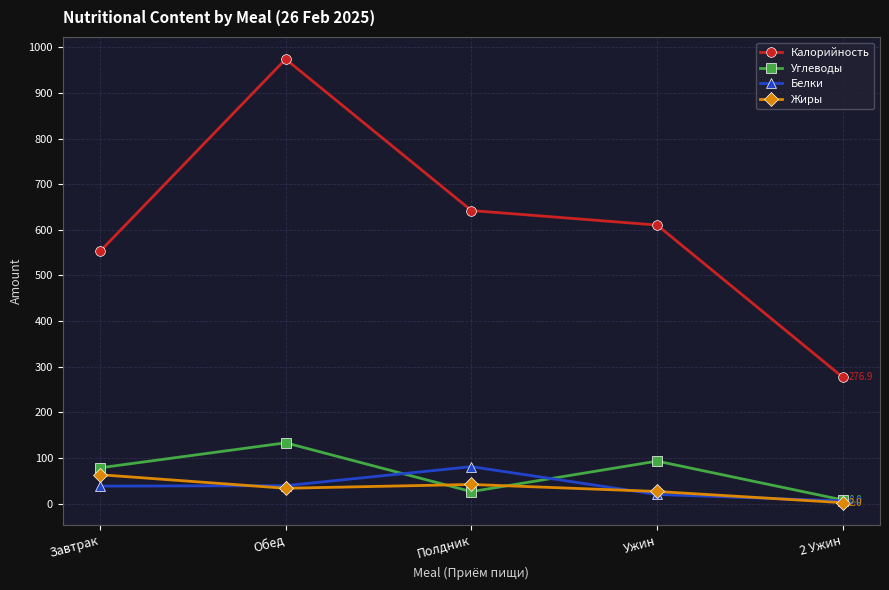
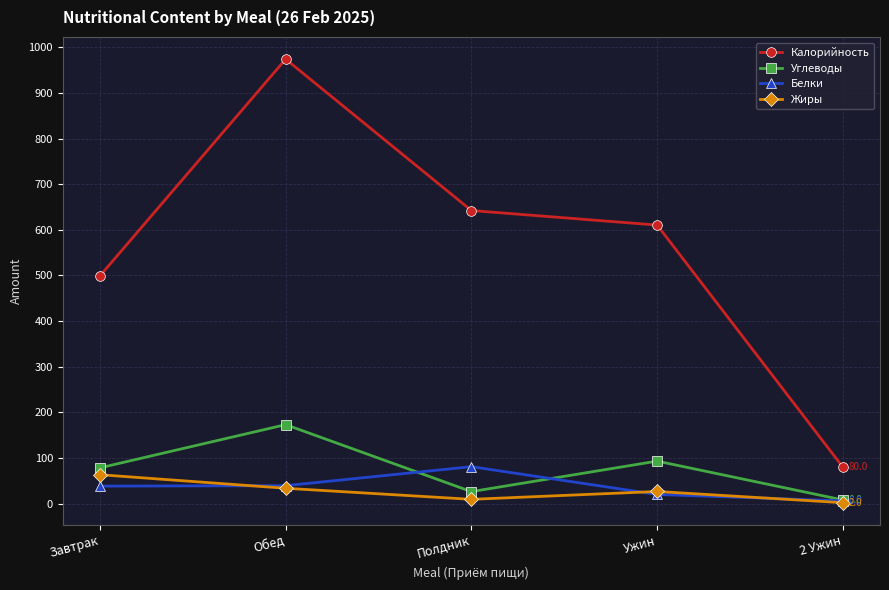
  {
    "Калорийность": {
-     "Завтрак": 550,
-     "2 Ужин": 276.9
+     "Завтрак": 500,
+     "2 Ужин": 80.0
    },
    "Углеводы": {
      "Завтрак": 80,
-     "Обед": 130,
+     "Обед": 170,
      "Полдник": 30,
      "Ужин": 90
    },
    "Белки": {
      "Завтрак": 40,
      "Обед": 40,
      "Полдник": 80,
      "Ужин": 20
    },
    "Жиры": {
      "Завтрак": 60,
      "Обед": 30,
-     "Полдник": 40,
+     "Полдник": 10,
      "Ужин": 30
    }
  }
